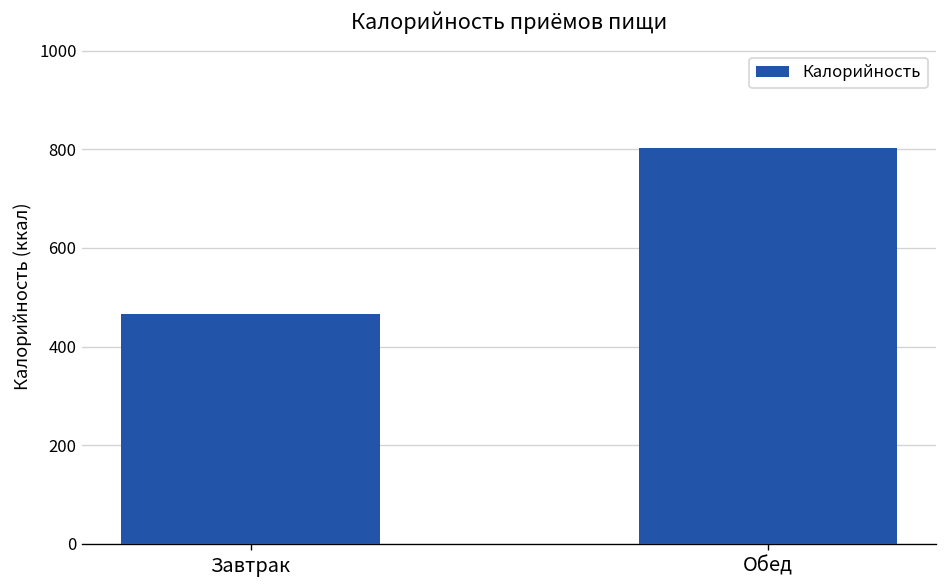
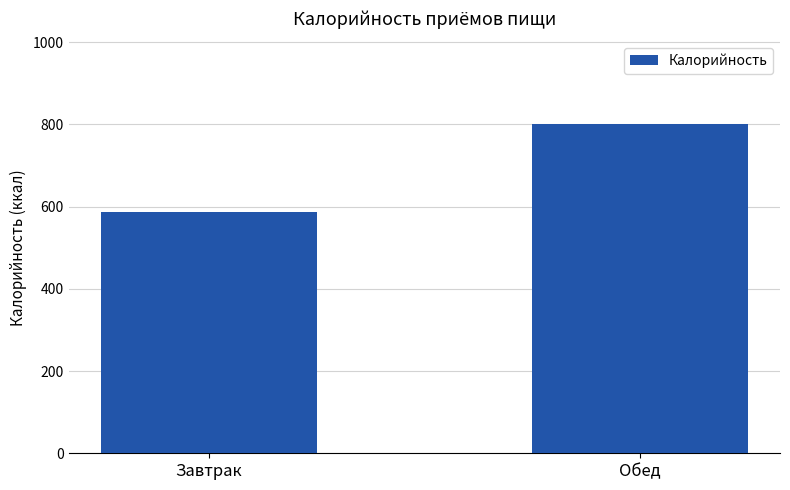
  {
-   "Завтрак": 470,
+   "Завтрак": 590,
    "Обед": 800
  }
